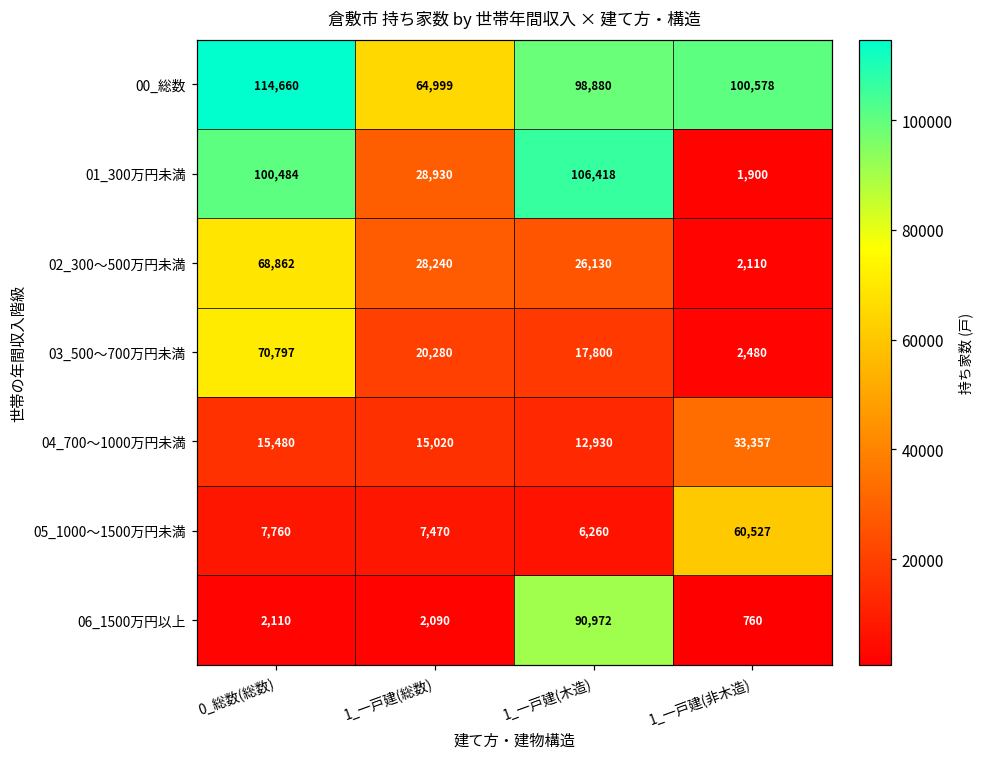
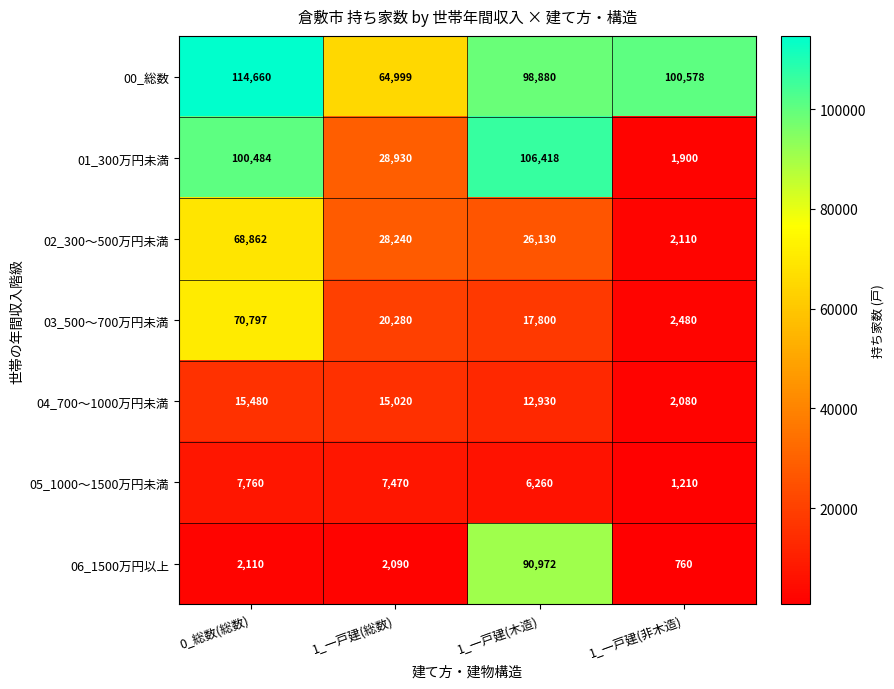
  {
    "00_総数": {
      "0_総数(総数)": "114,660",
      "1_一戸建(総数)": "64,999",
      "1_一戸建(木造)": "98,880",
      "1_一戸建(非木造)": "100,578"
    },
    "01_300万円未満": {
      "0_総数(総数)": "100,484",
      "1_一戸建(総数)": "28,930",
      "1_一戸建(木造)": "106,418",
      "1_一戸建(非木造)": "1,900"
    },
    "02_300～500万円未満": {
      "0_総数(総数)": "68,862",
      "1_一戸建(総数)": "28,240",
      "1_一戸建(木造)": "26,130",
      "1_一戸建(非木造)": "2,110"
    },
    "03_500～700万円未満": {
      "0_総数(総数)": "70,797",
      "1_一戸建(総数)": "20,280",
      "1_一戸建(木造)": "17,800",
      "1_一戸建(非木造)": "2,480"
    },
    "04_700～1000万円未満": {
      "0_総数(総数)": "15,480",
      "1_一戸建(総数)": "15,020",
      "1_一戸建(木造)": "12,930",
-     "1_一戸建(非木造)": "33,357"
+     "1_一戸建(非木造)": "2,080"
    },
    "05_1000～1500万円未満": {
      "0_総数(総数)": "7,760",
      "1_一戸建(総数)": "7,470",
      "1_一戸建(木造)": "6,260",
-     "1_一戸建(非木造)": "60,527"
+     "1_一戸建(非木造)": "1,210"
    },
    "06_1500万円以上": {
      "0_総数(総数)": "2,110",
      "1_一戸建(総数)": "2,090",
      "1_一戸建(木造)": "90,972",
      "1_一戸建(非木造)": "760"
    }
  }
